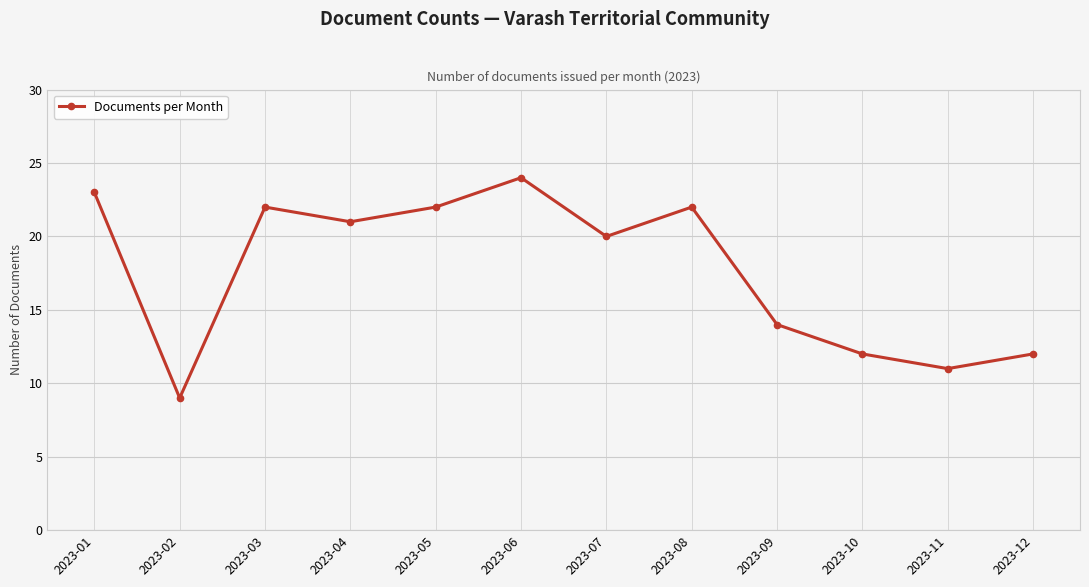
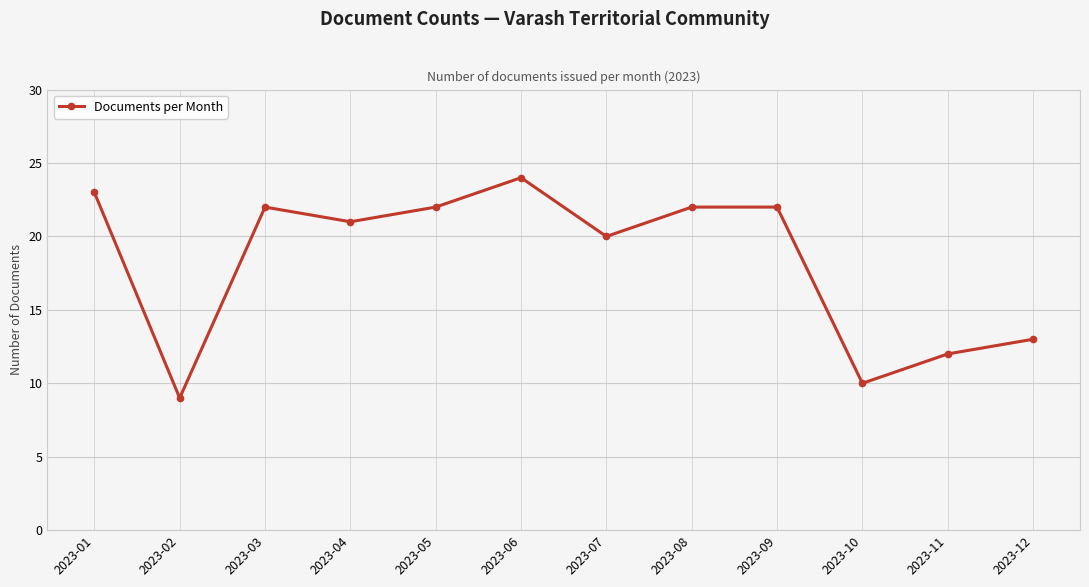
  {
    "2023-01": 23,
    "2023-02": 9,
    "2023-03": 22,
    "2023-04": 21,
    "2023-05": 22,
    "2023-06": 24,
    "2023-07": 20,
    "2023-08": 22,
-   "2023-09": 14,
-   "2023-10": 12,
-   "2023-11": 11,
-   "2023-12": 12
+   "2023-09": 22,
+   "2023-10": 10,
+   "2023-11": 12,
+   "2023-12": 13
  }
